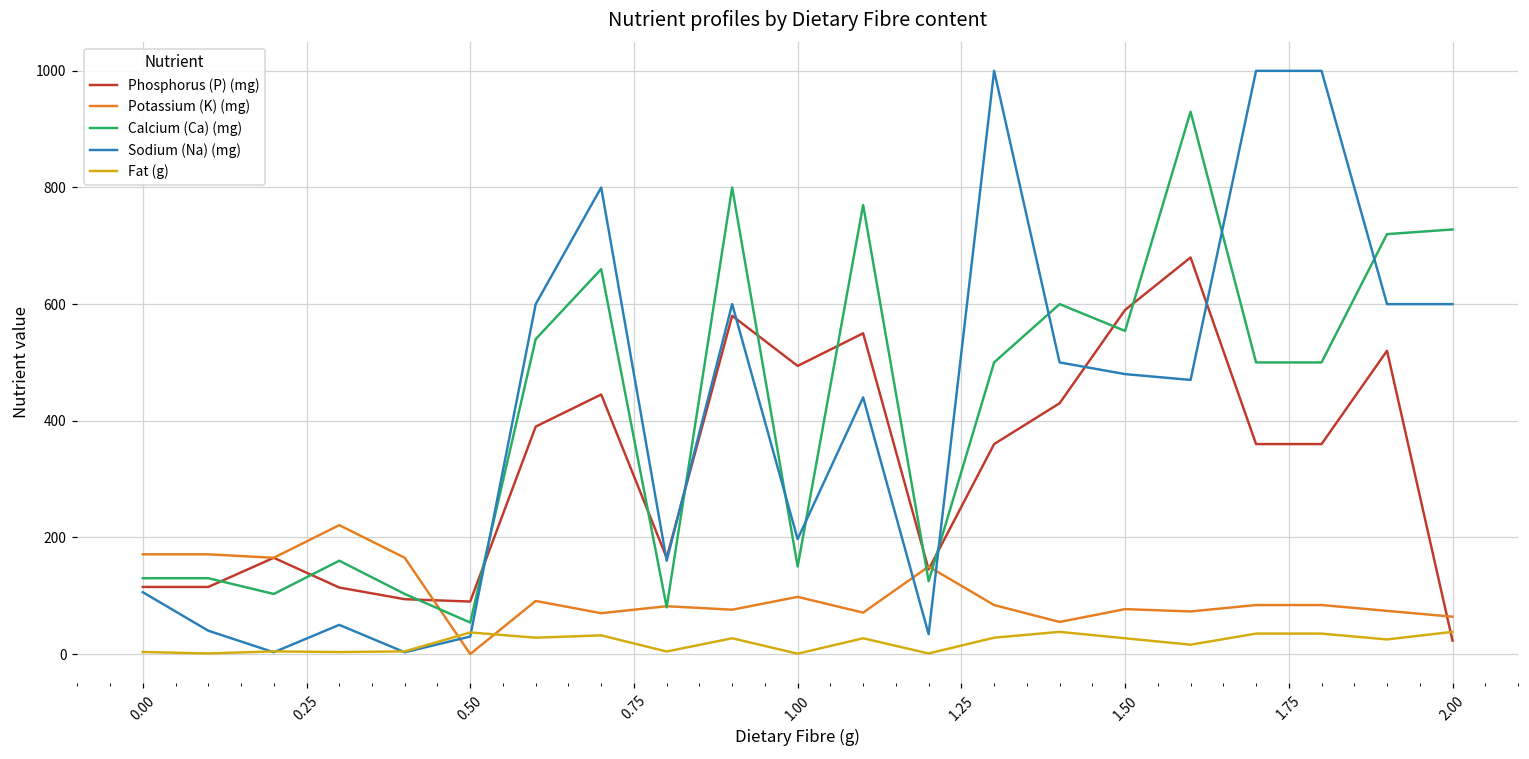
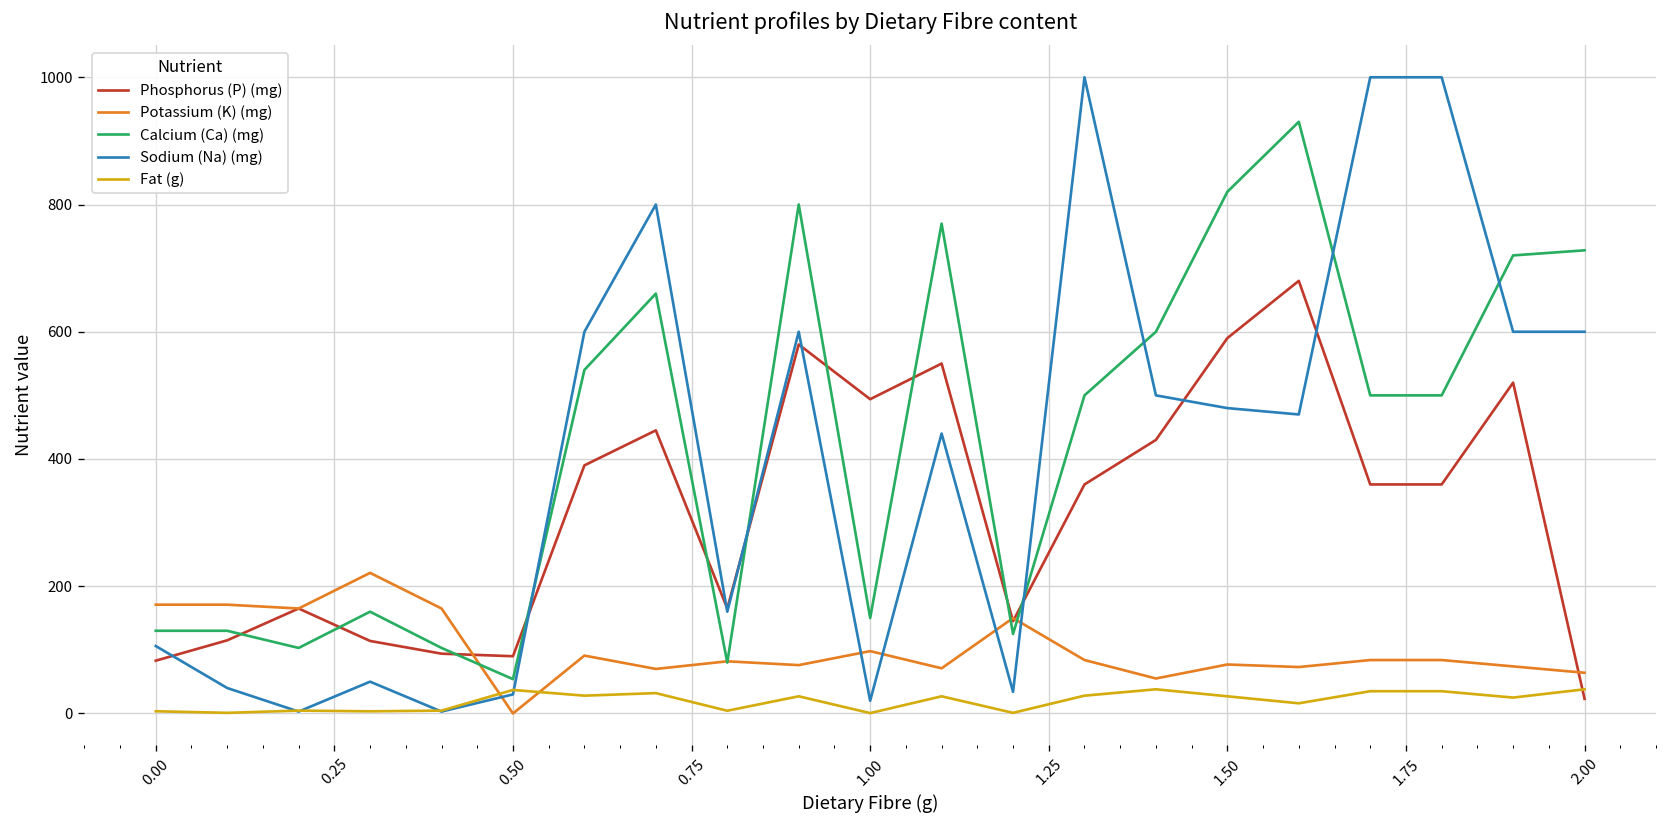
  {
    "Phosphorus (P) (mg)": {
-     "0.00": 120,
+     "0.00": 80,
      "0.50": 90,
      "1.00": 490,
      "1.50": 590,
      "2.00": 20
    },
    "Calcium (Ca) (mg)": {
      "0.00": 130,
      "0.50": 50,
      "1.00": 150,
-     "1.50": 550,
+     "1.50": 820,
      "2.00": 730
    },
    "Sodium (Na) (mg)": {
      "0.00": 110,
      "0.50": 30,
-     "1.00": 200,
+     "1.00": 20,
      "1.50": 480,
      "2.00": 600
    }
  }
